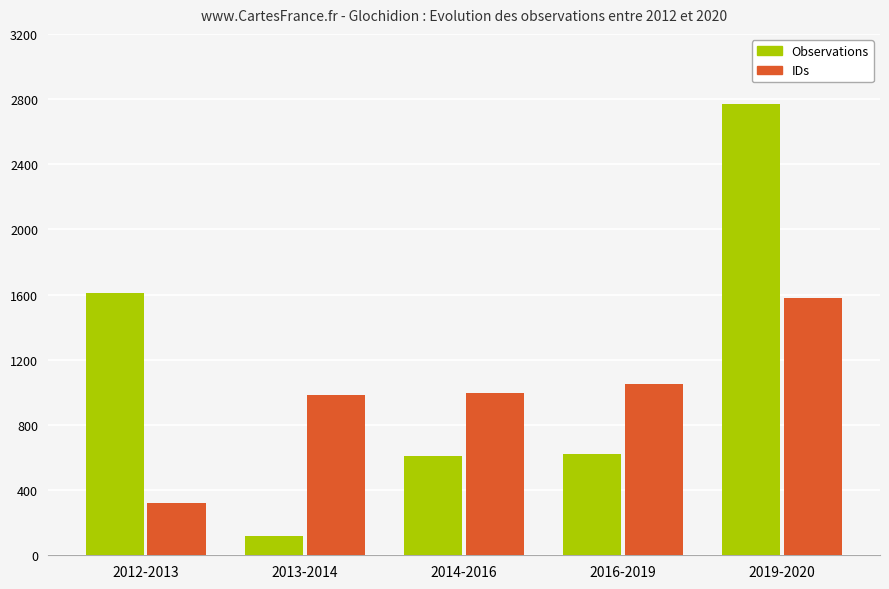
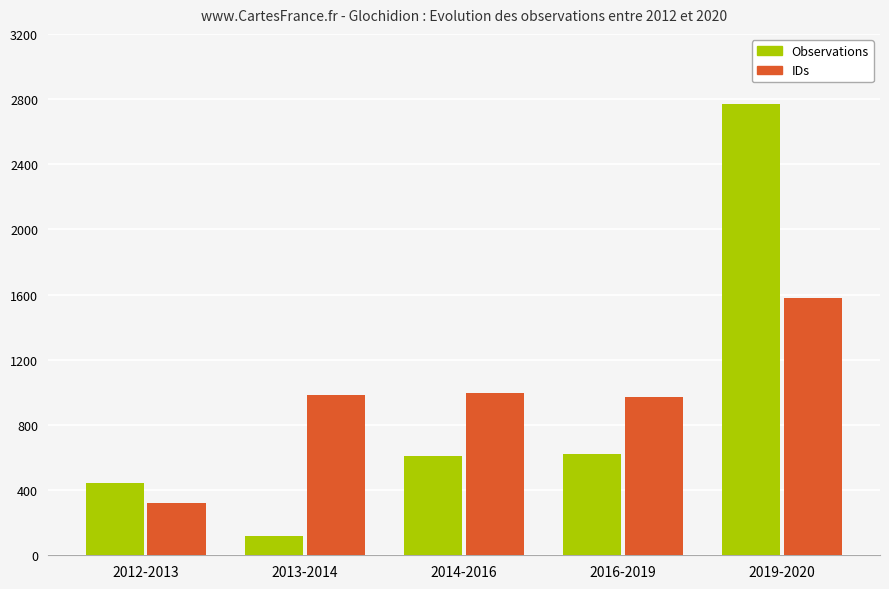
  {
    "Observations": {
-     "2012-2013": 1610,
+     "2012-2013": 440,
      "2013-2014": 120,
      "2014-2016": 610,
      "2016-2019": 620,
      "2019-2020": 2770
    },
    "IDs": {
      "2012-2013": 320,
      "2013-2014": 980,
      "2014-2016": 990,
-     "2016-2019": 1050,
+     "2016-2019": 970,
      "2019-2020": 1580
    }
  }
